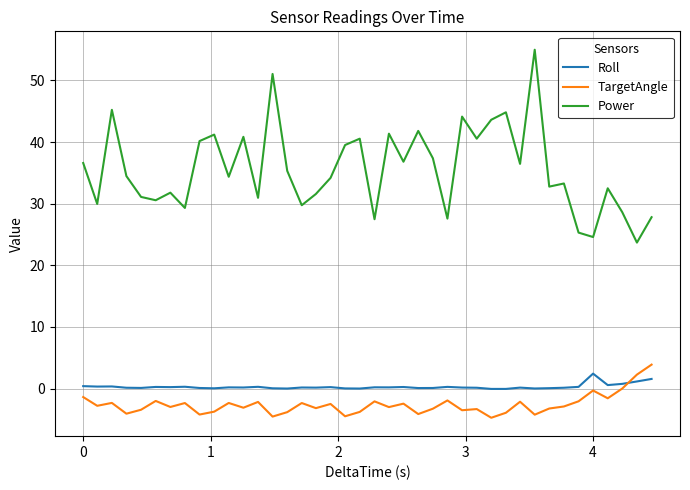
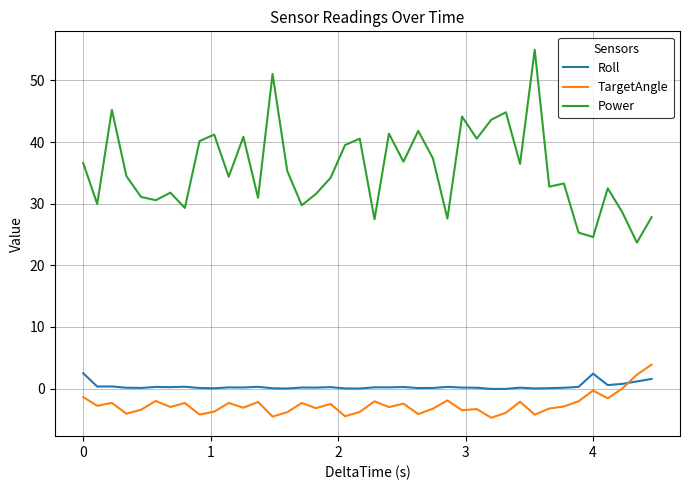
  {
    "Roll": {
-     "0": 0,
+     "0": 3,
      "4": 2
    },
    "TargetAngle": {
      "0": -1,
      "4": 0
    },
    "Power": {
      "0": 37,
      "4": 25
    }
  }
